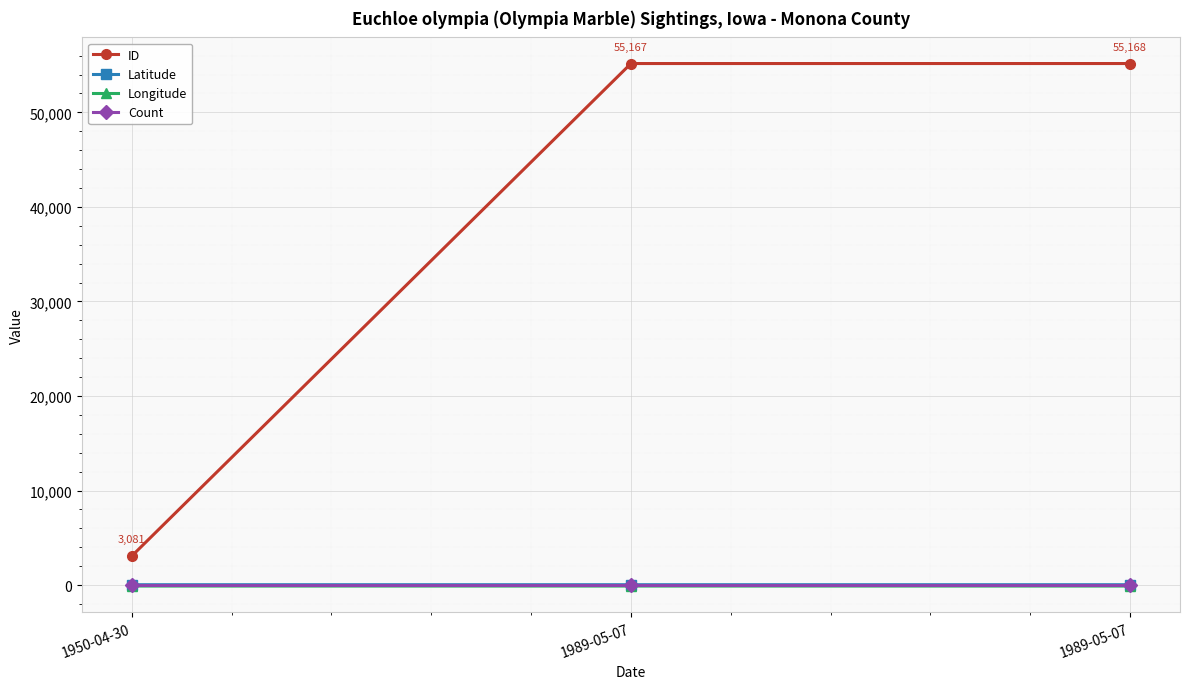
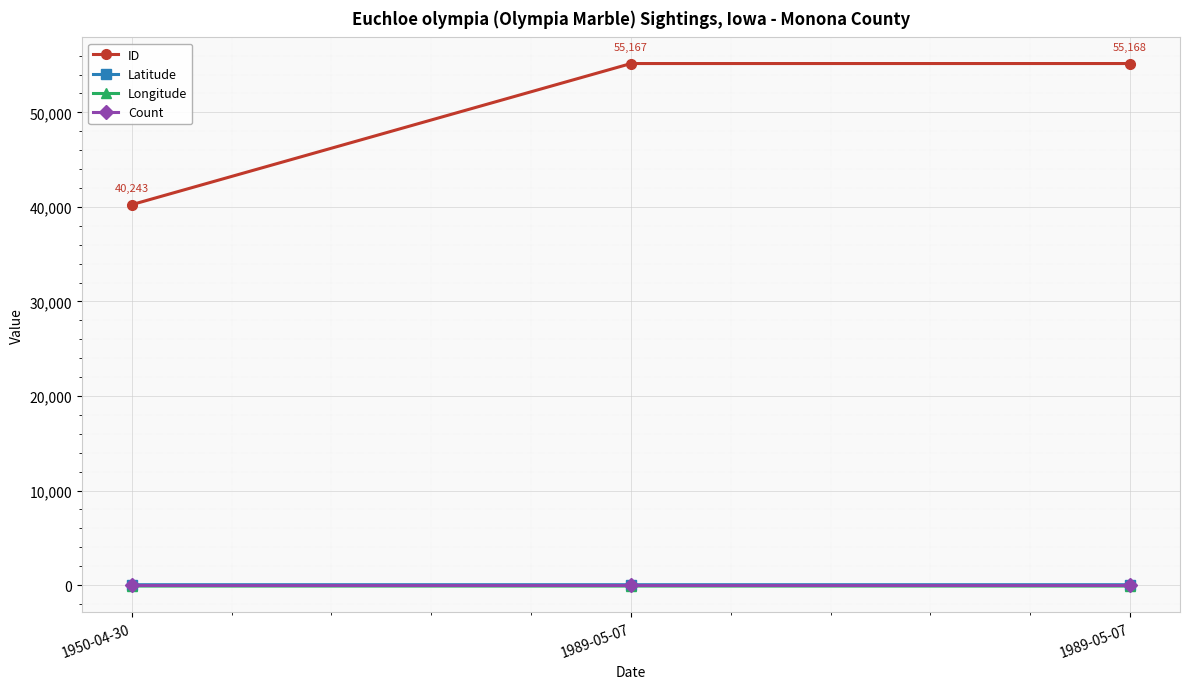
  {
    "ID": {
-     "1950-04-30": "3,081"
+     "1950-04-30": "40,243"
    }
  }
